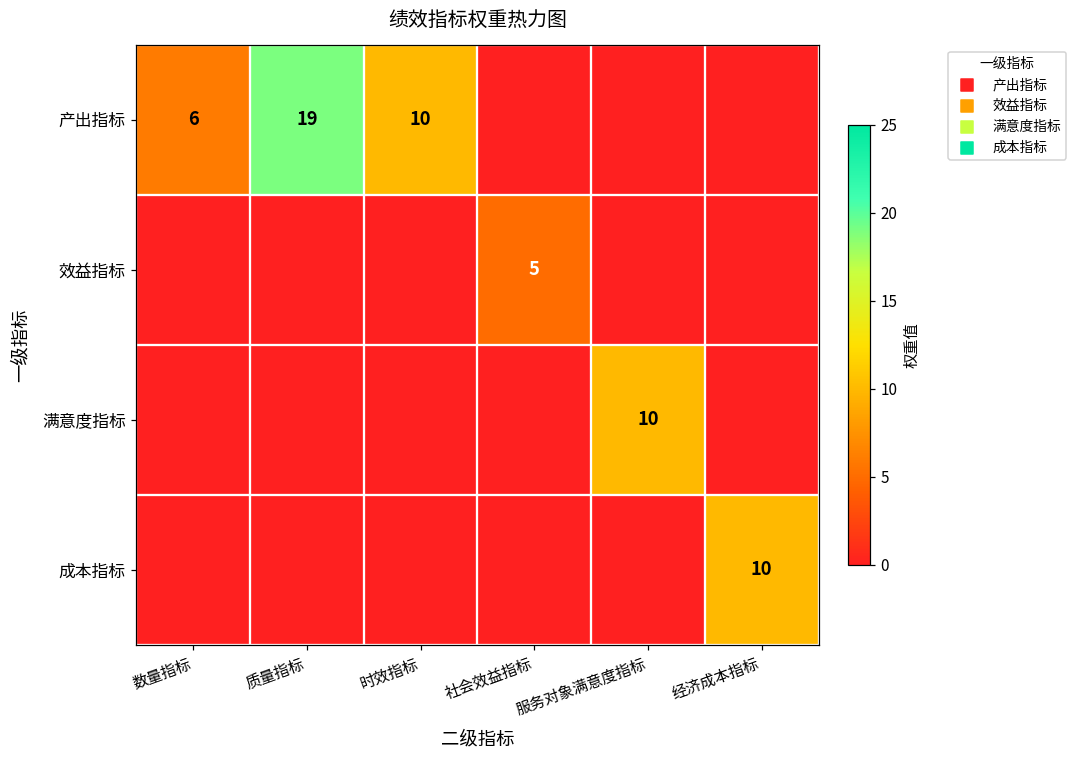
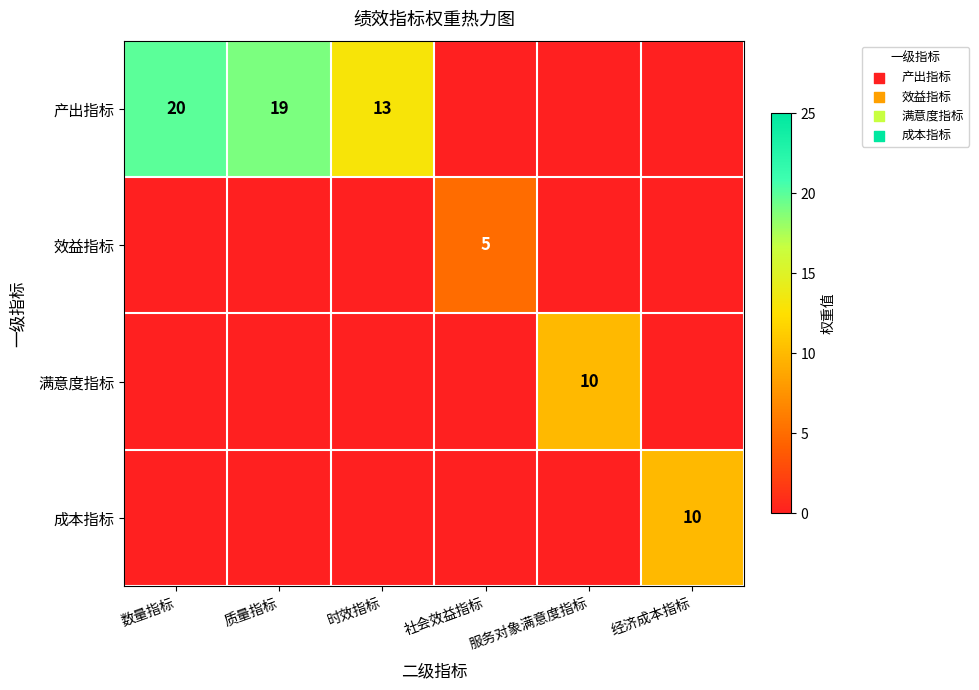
  {
    "产出指标": {
-     "数量指标": 6,
+     "数量指标": 20,
      "质量指标": 19,
-     "时效指标": 10
+     "时效指标": 13
    },
    "效益指标": {
      "社会效益指标": 5
    },
    "满意度指标": {
      "服务对象满意度指标": 10
    },
    "成本指标": {
      "经济成本指标": 10
    }
  }
